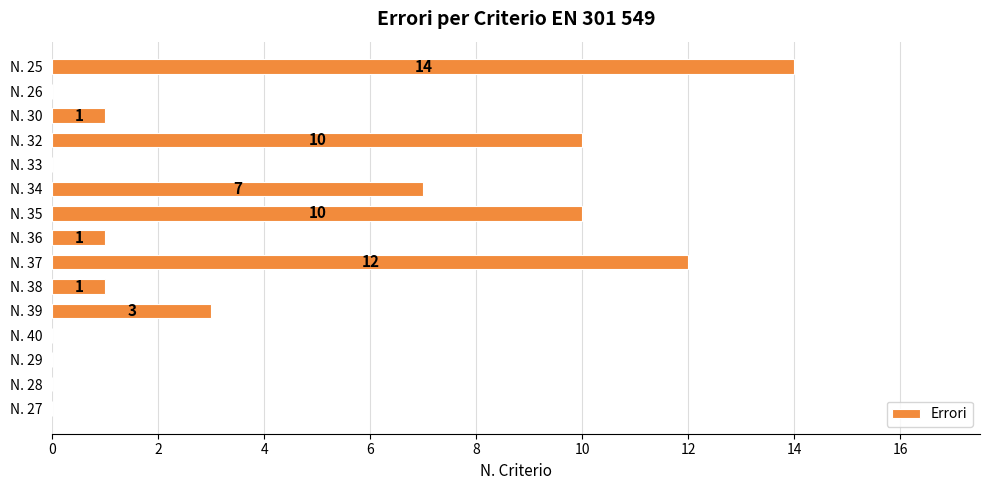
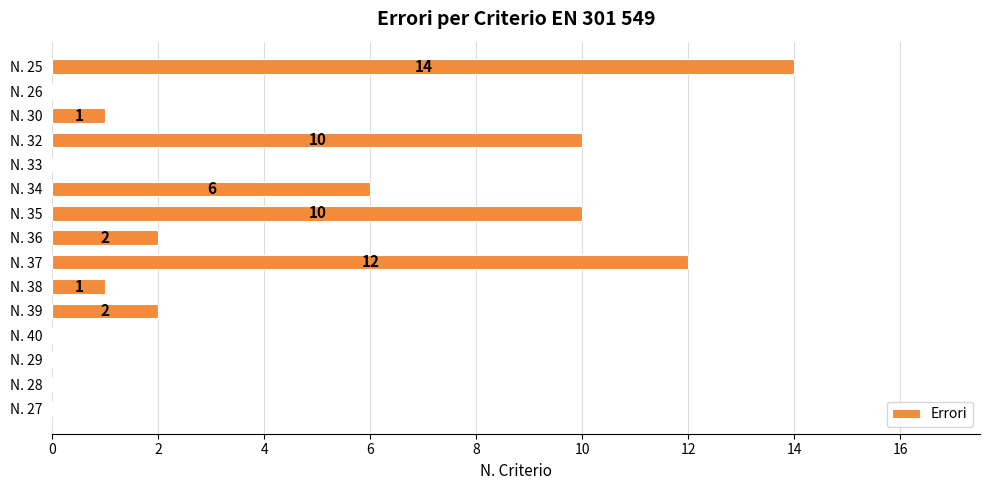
  {
    "N. 25": 14,
    "N. 30": 1,
    "N. 32": 10,
-   "N. 34": 7,
+   "N. 34": 6,
    "N. 35": 10,
-   "N. 36": 1,
+   "N. 36": 2,
    "N. 37": 12,
    "N. 38": 1,
-   "N. 39": 3
+   "N. 39": 2
  }
